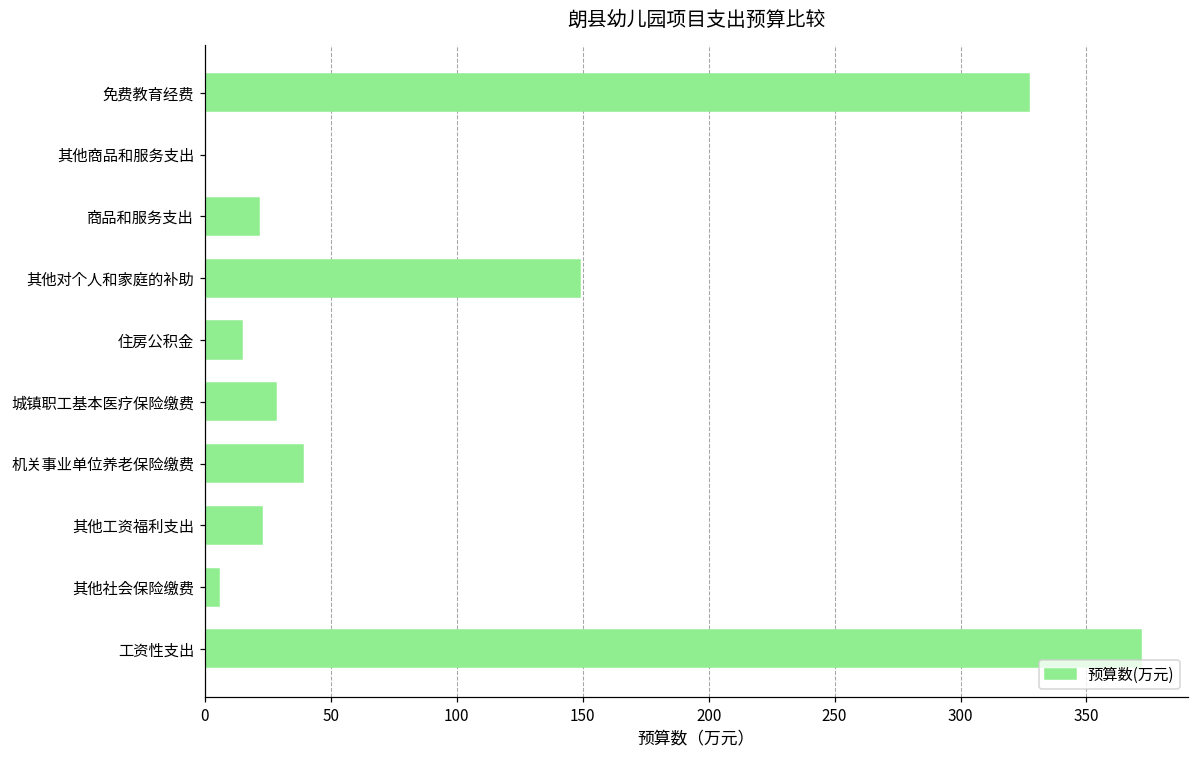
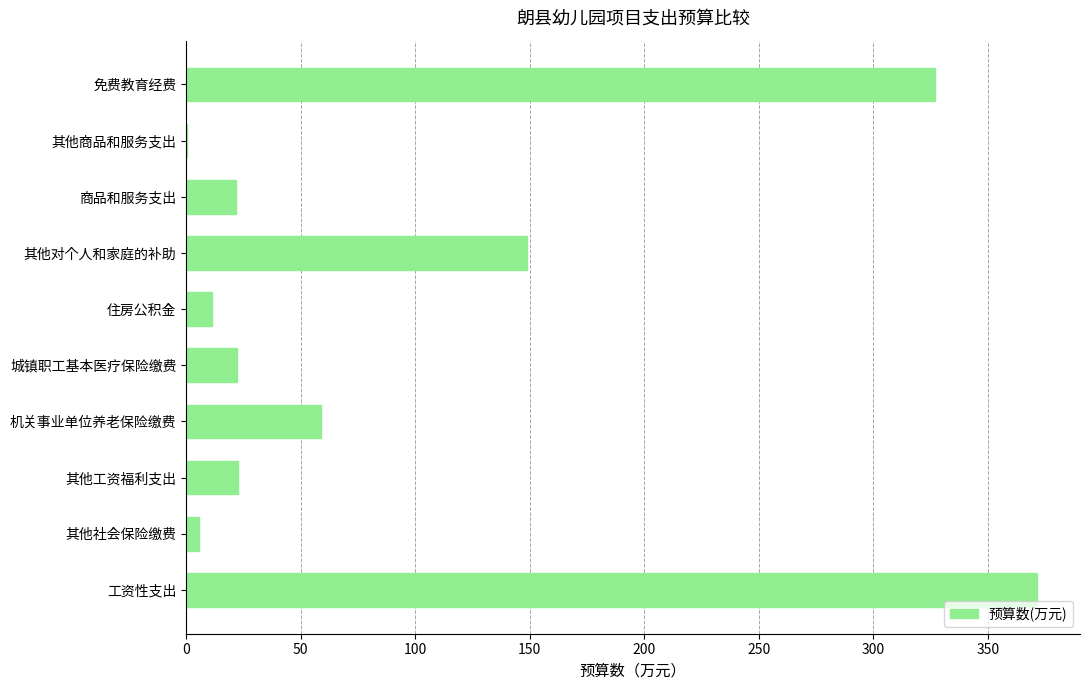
  {
    "免费教育经费": 327,
    "商品和服务支出": 22,
    "其他对个人和家庭的补助": 149,
-   "住房公积金": 15,
-   "城镇职工基本医疗保险缴费": 28,
-   "机关事业单位养老保险缴费": 39,
+   "住房公积金": 11,
+   "城镇职工基本医疗保险缴费": 22,
+   "机关事业单位养老保险缴费": 59,
    "其他工资福利支出": 23,
    "其他社会保险缴费": 6,
    "工资性支出": 372
  }
